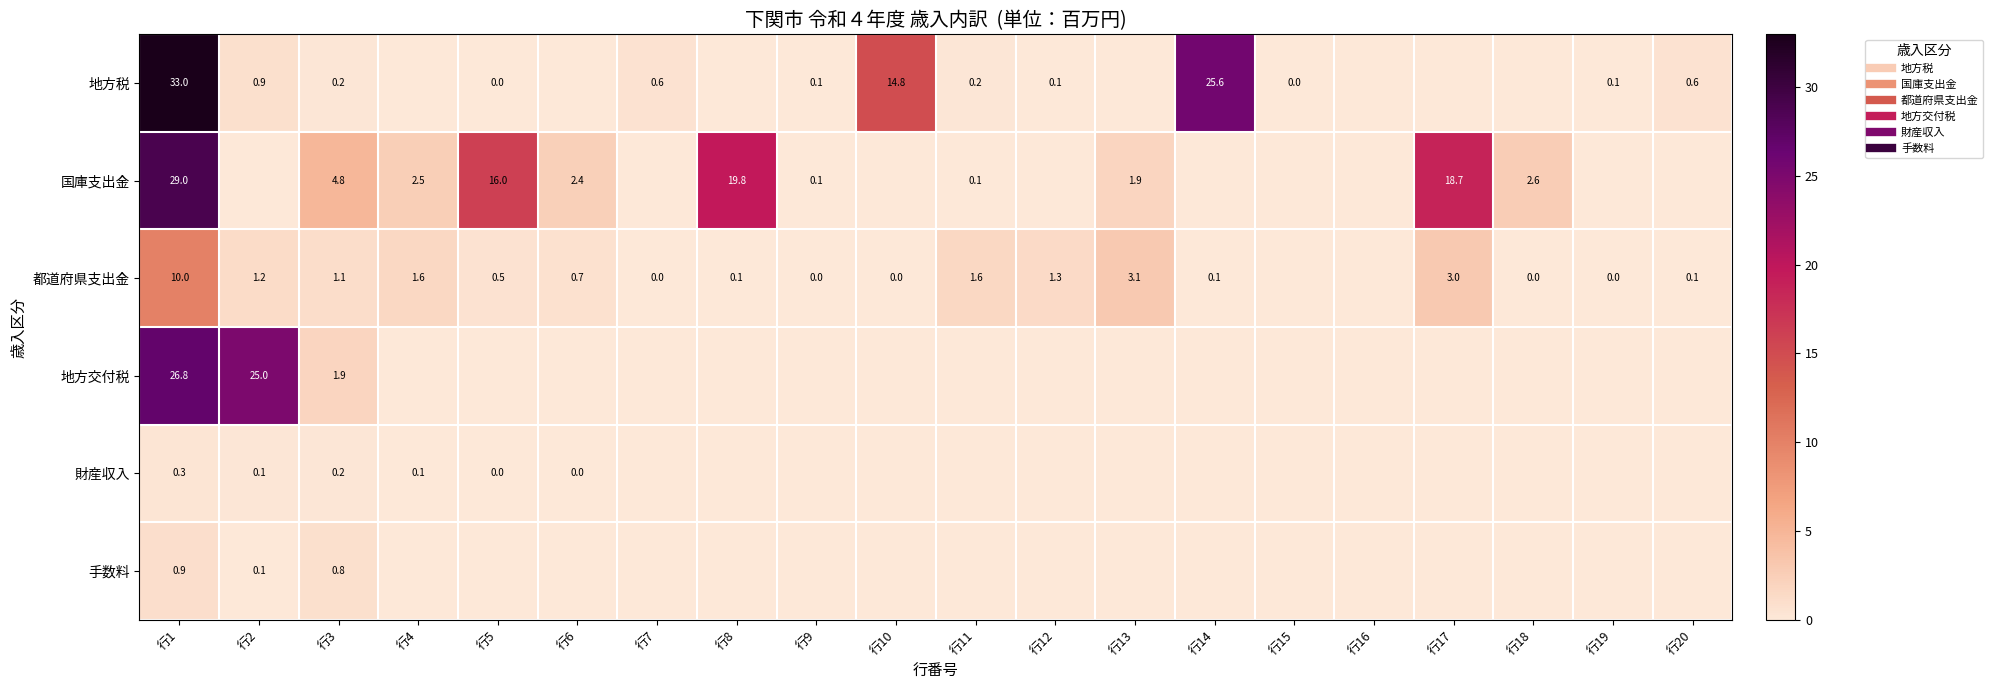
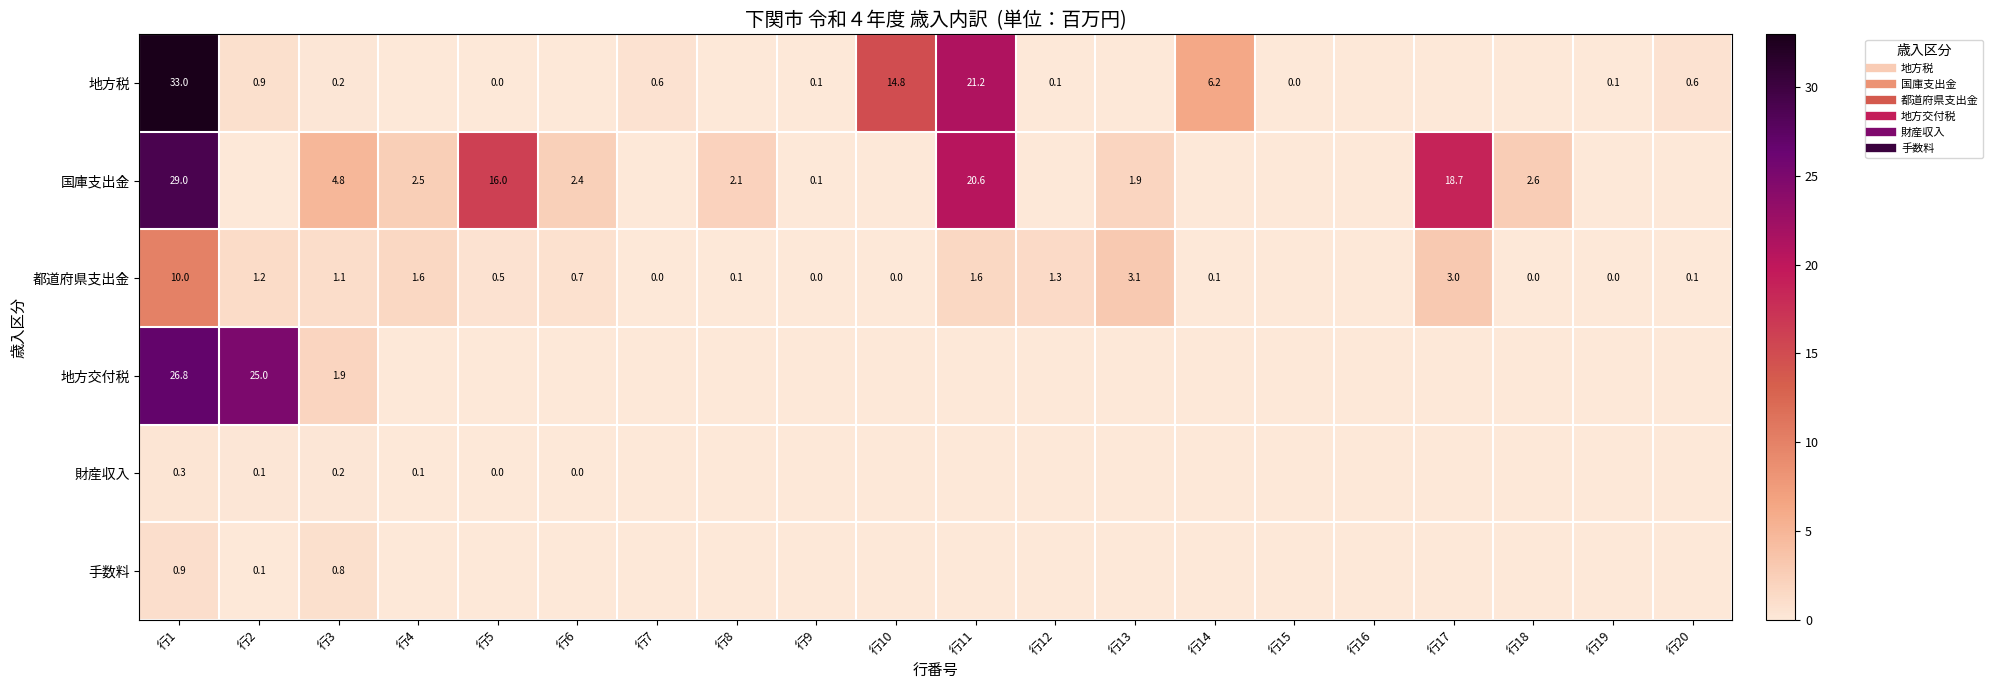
  {
    "地方税": {
      "行1": 33.0,
      "行2": 0.9,
      "行3": 0.2,
      "行5": 0.0,
      "行7": 0.6,
      "行9": 0.1,
      "行10": 14.8,
-     "行11": 0.2,
+     "行11": 21.2,
      "行12": 0.1,
-     "行14": 25.6,
+     "行14": 6.2,
      "行15": 0.0,
      "行19": 0.1,
      "行20": 0.6
    },
    "国庫支出金": {
      "行1": 29.0,
      "行3": 4.8,
      "行4": 2.5,
      "行5": 16.0,
      "行6": 2.4,
-     "行8": 19.8,
+     "行8": 2.1,
      "行9": 0.1,
-     "行11": 0.1,
+     "行11": 20.6,
      "行13": 1.9,
      "行17": 18.7,
      "行18": 2.6
    },
    "都道府県支出金": {
      "行1": 10.0,
      "行2": 1.2,
      "行3": 1.1,
      "行4": 1.6,
      "行5": 0.5,
      "行6": 0.7,
      "行7": 0.0,
      "行8": 0.1,
      "行9": 0.0,
      "行10": 0.0,
      "行11": 1.6,
      "行12": 1.3,
      "行13": 3.1,
      "行14": 0.1,
      "行17": 3.0,
      "行18": 0.0,
      "行19": 0.0,
      "行20": 0.1
    },
    "地方交付税": {
      "行1": 26.8,
      "行2": 25.0,
      "行3": 1.9
    },
    "財産収入": {
      "行1": 0.3,
      "行2": 0.1,
      "行3": 0.2,
      "行4": 0.1,
      "行5": 0.0,
      "行6": 0.0
    },
    "手数料": {
      "行1": 0.9,
      "行2": 0.1,
      "行3": 0.8
    }
  }
